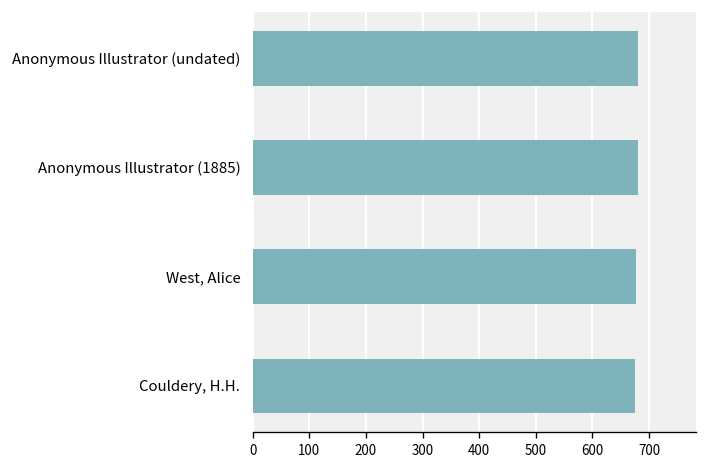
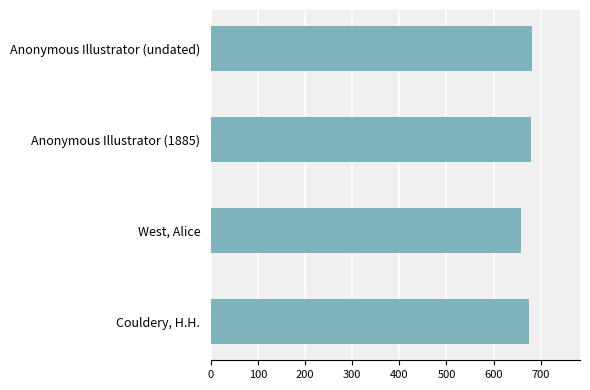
  {
    "Anonymous Illustrator (undated)": 680,
    "Anonymous Illustrator (1885)": 680,
-   "West, Alice": 680,
+   "West, Alice": 660,
    "Couldery, H.H.": 680
  }
